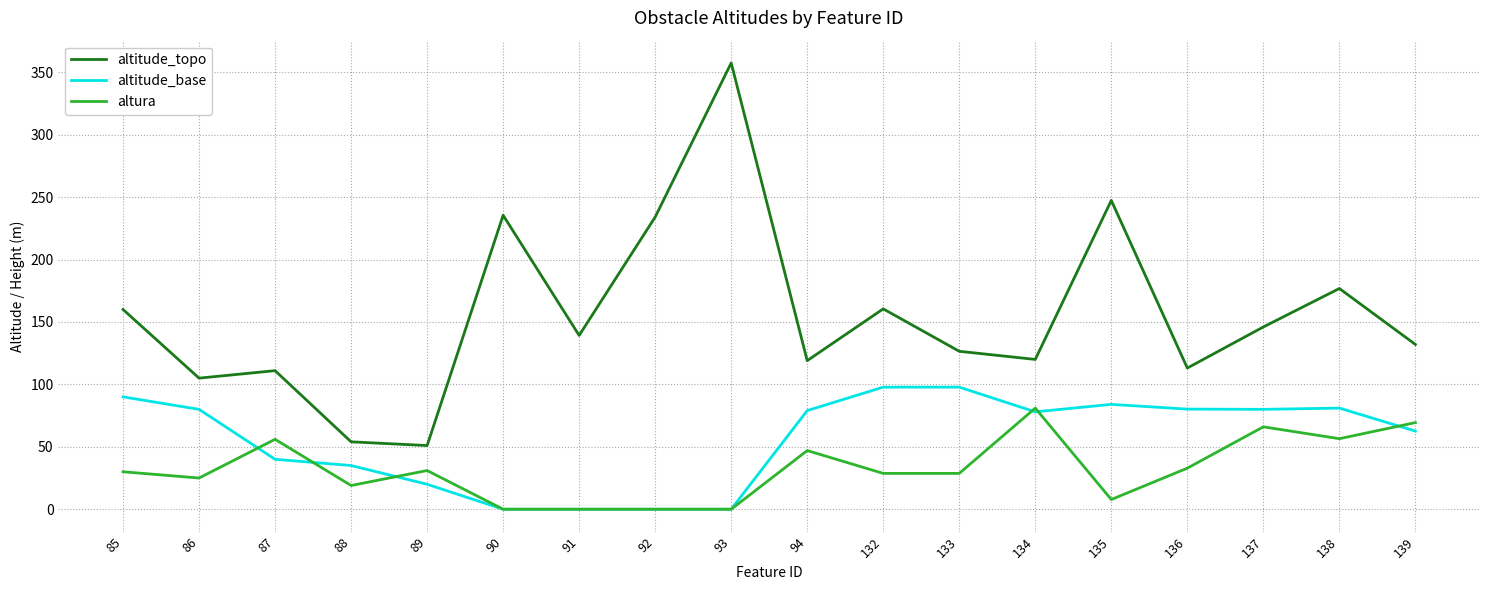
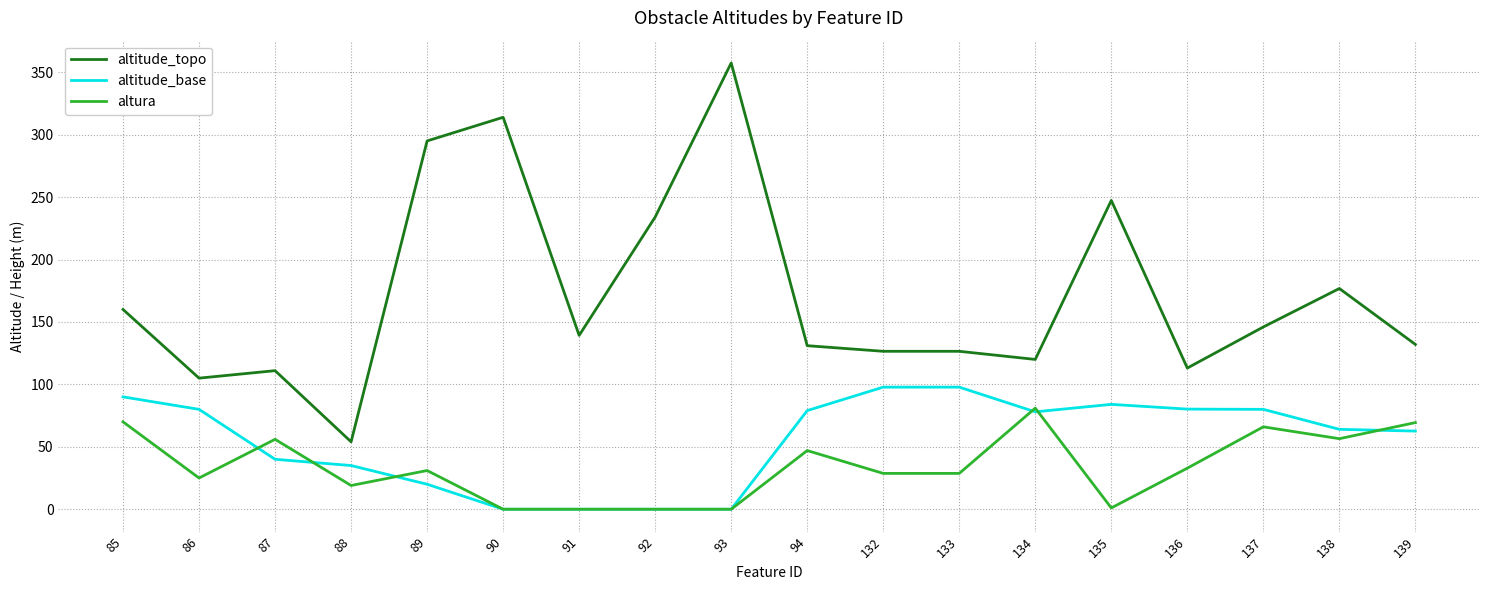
  {
    "altitude_topo": {
      "85": 160,
      "86": 105,
      "87": 111,
      "88": 54,
-     "89": 51,
-     "90": 235,
+     "89": 295,
+     "90": 314,
      "91": 139,
      "92": 234,
      "93": 357,
-     "94": 119,
-     "132": 161,
+     "94": 131,
+     "132": 127,
      "133": 127,
      "134": 120,
      "135": 247,
      "136": 113,
      "137": 146,
      "138": 177,
      "139": 132
    },
    "altitude_base": {
      "85": 90,
      "86": 80,
      "87": 40,
      "88": 35,
      "89": 20,
      "94": 79,
      "132": 98,
      "133": 98,
      "134": 78,
      "135": 84,
      "136": 80,
      "137": 80,
-     "138": 81,
+     "138": 64,
      "139": 63
    },
    "altura": {
-     "85": 30,
+     "85": 70,
      "86": 25,
      "87": 56,
      "88": 19,
      "89": 31,
      "94": 47,
      "132": 29,
      "133": 29,
      "134": 81,
-     "135": 8,
+     "135": 1,
      "136": 33,
      "137": 66,
      "138": 57,
      "139": 69
    }
  }
